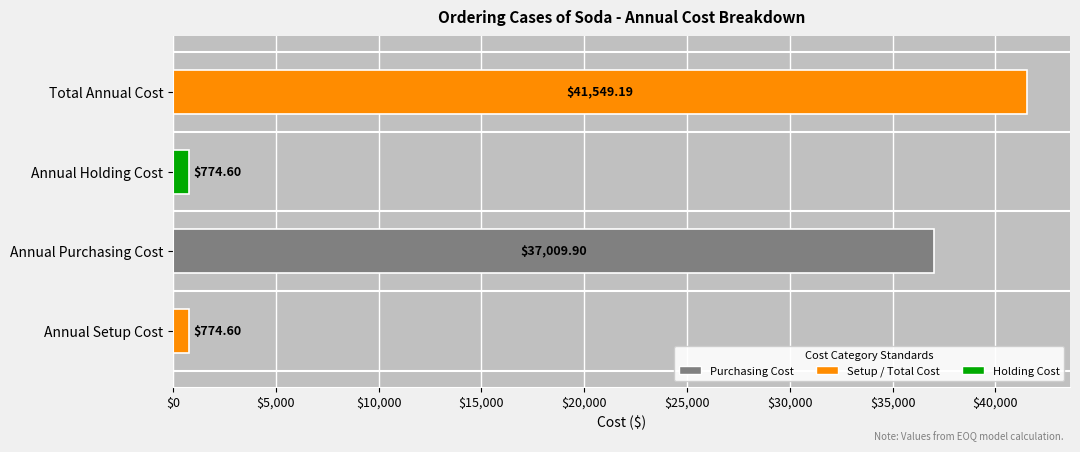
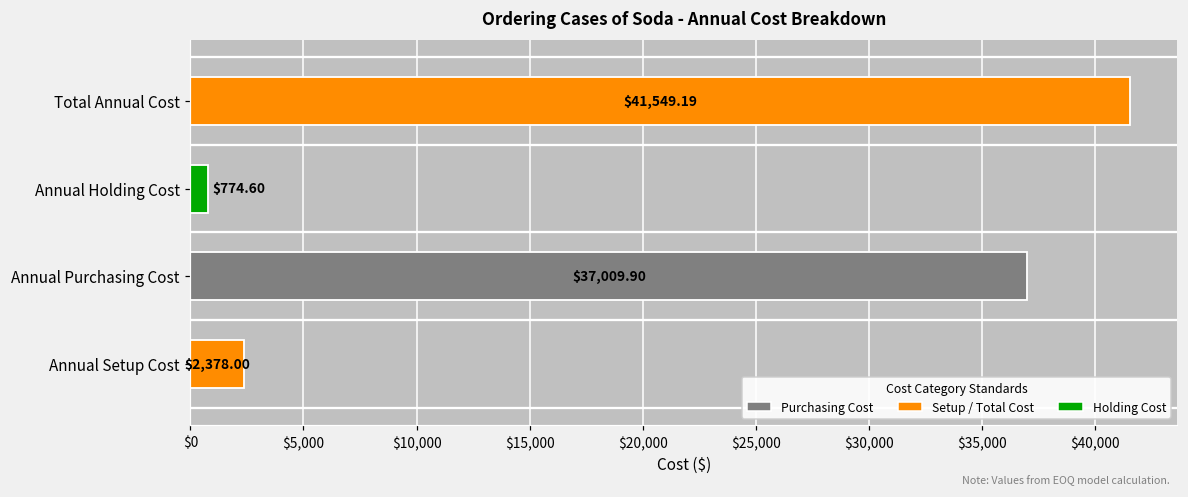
  {
    "Total Annual Cost": "$41,549.19",
    "Annual Holding Cost": "$774.60",
    "Annual Purchasing Cost": "$37,009.90",
-   "Annual Setup Cost": "$774.60"
+   "Annual Setup Cost": "$2,378.00"
  }
